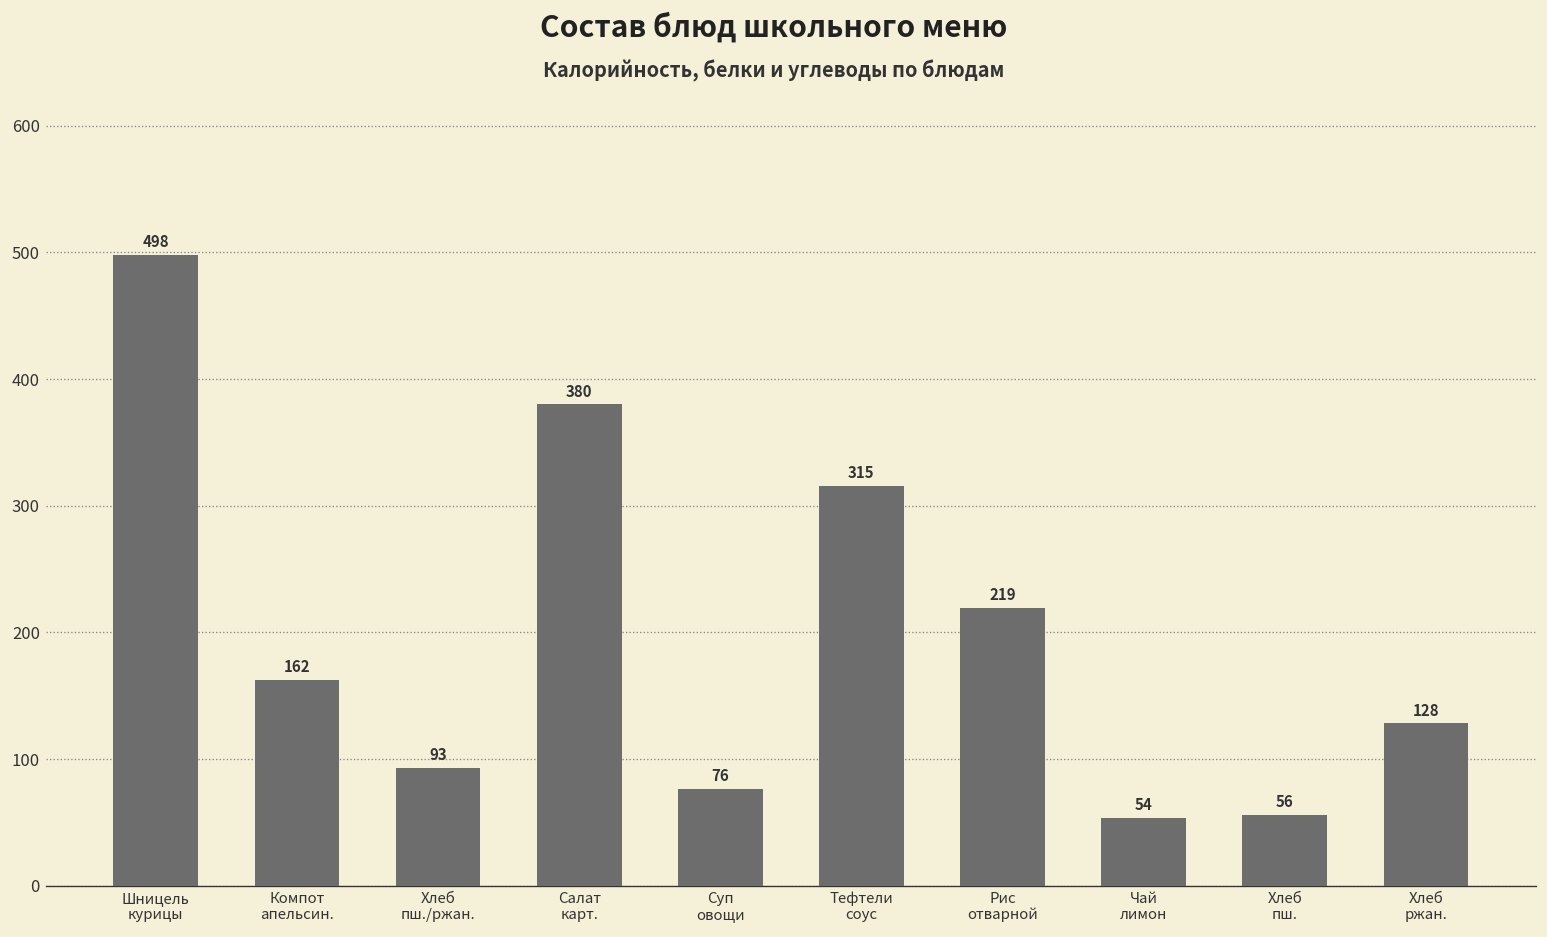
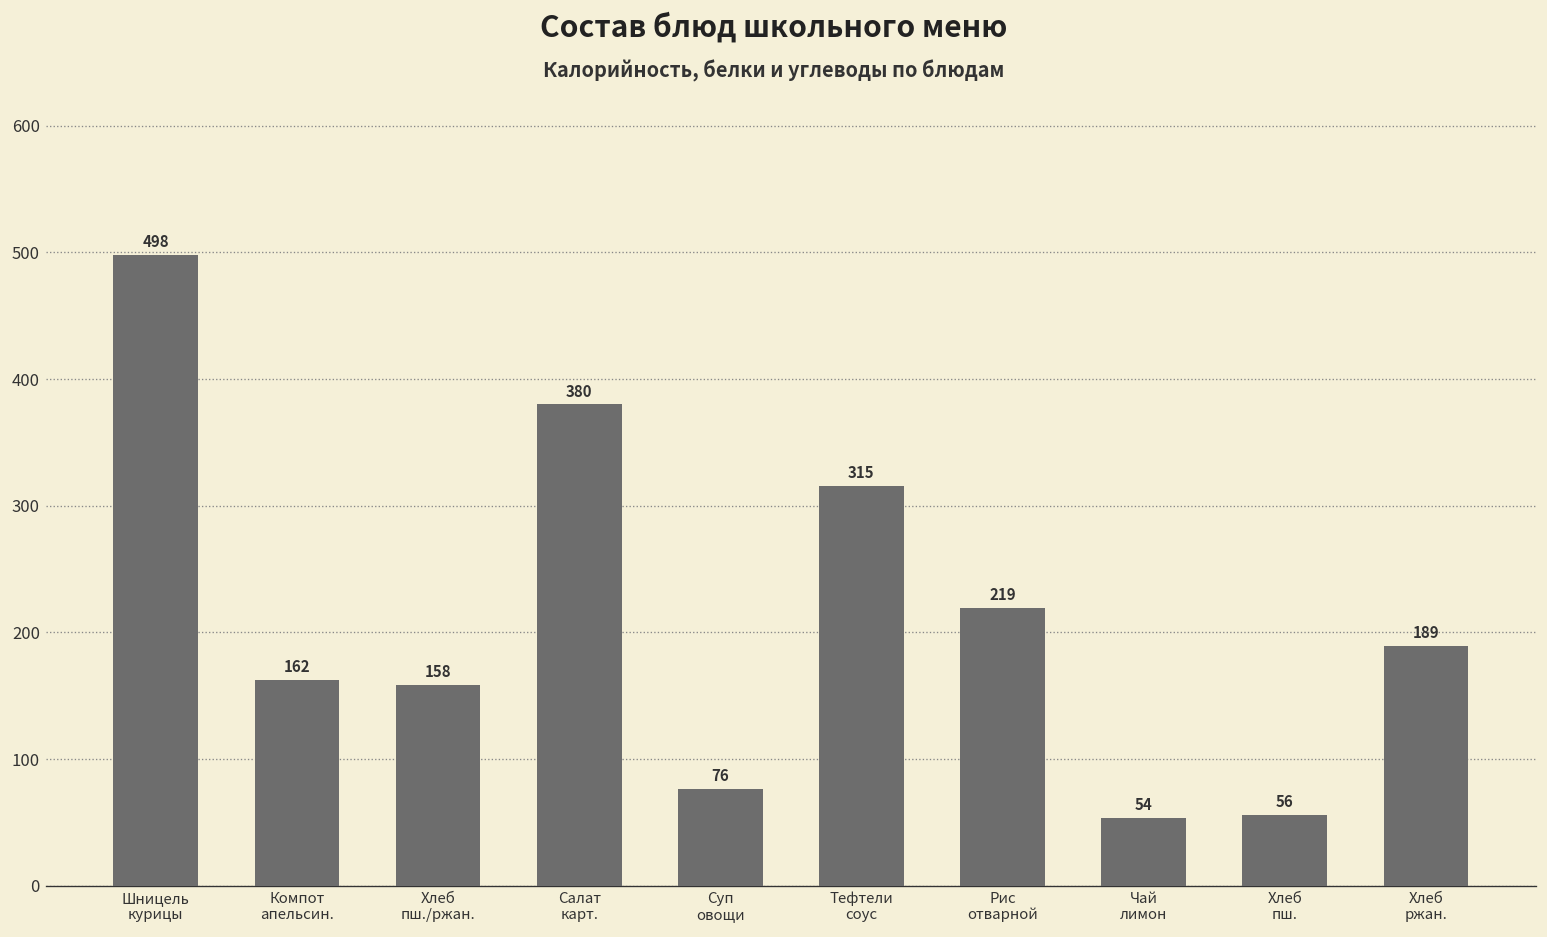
  {
    "Шницель курицы": 498,
    "Компот апельсин.": 162,
-   "Хлеб пш./ржан.": 93,
+   "Хлеб пш./ржан.": 158,
    "Салат карт.": 380,
    "Суп овощи": 76,
    "Тефтели соус": 315,
    "Рис отварной": 219,
    "Чай лимон": 54,
    "Хлеб пш.": 56,
-   "Хлеб ржан.": 128
+   "Хлеб ржан.": 189
  }
